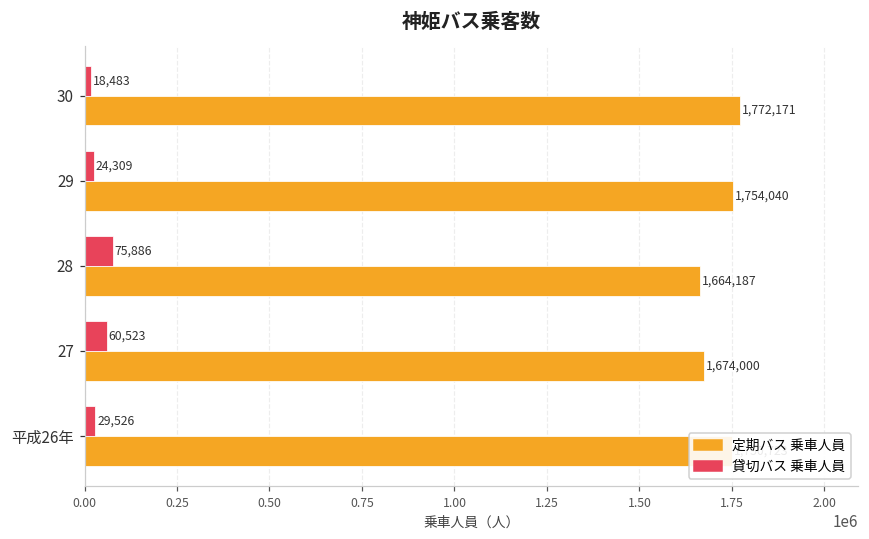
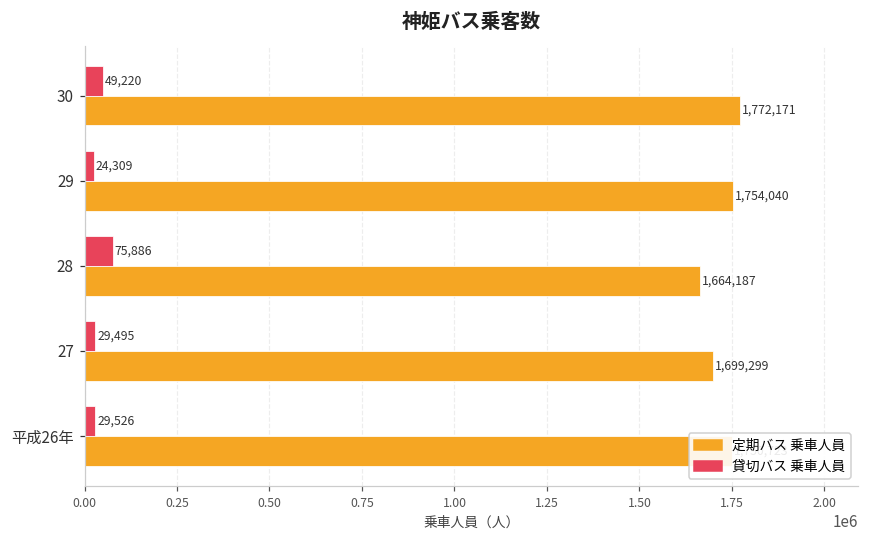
  {
    "定期バス 乗車人員": {
      "30": "1,772,171",
      "29": "1,754,040",
      "28": "1,664,187",
-     "27": "1,674,000"
+     "27": "1,699,299"
    },
    "貸切バス 乗車人員": {
-     "30": "18,483",
+     "30": "49,220",
      "29": "24,309",
      "28": "75,886",
-     "27": "60,523",
+     "27": "29,495",
      "平成26年": "29,526"
    }
  }
